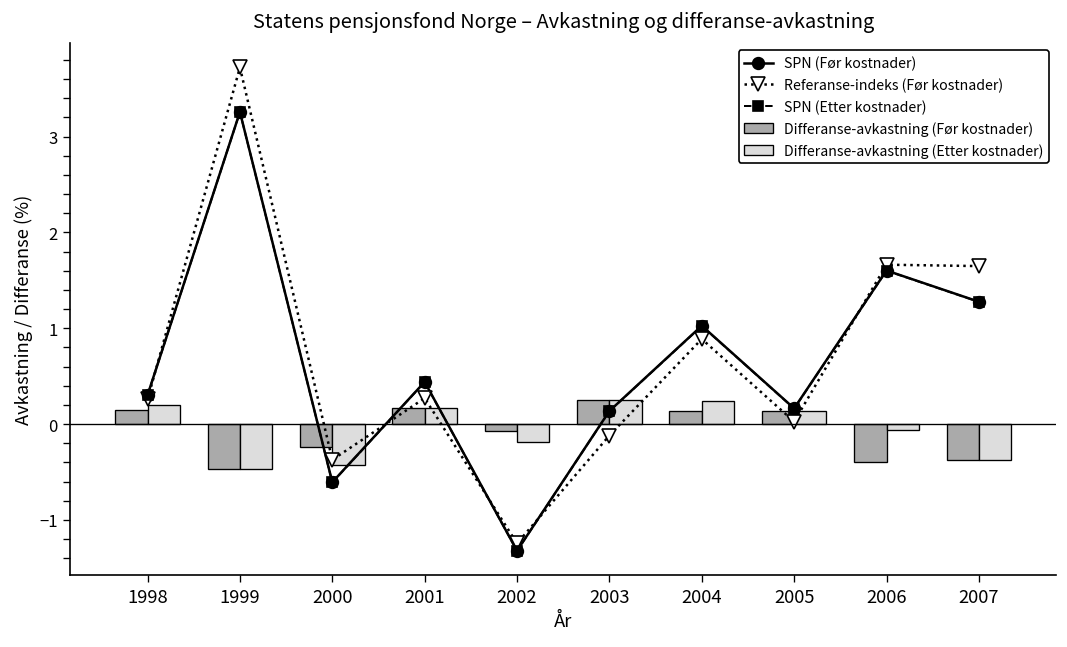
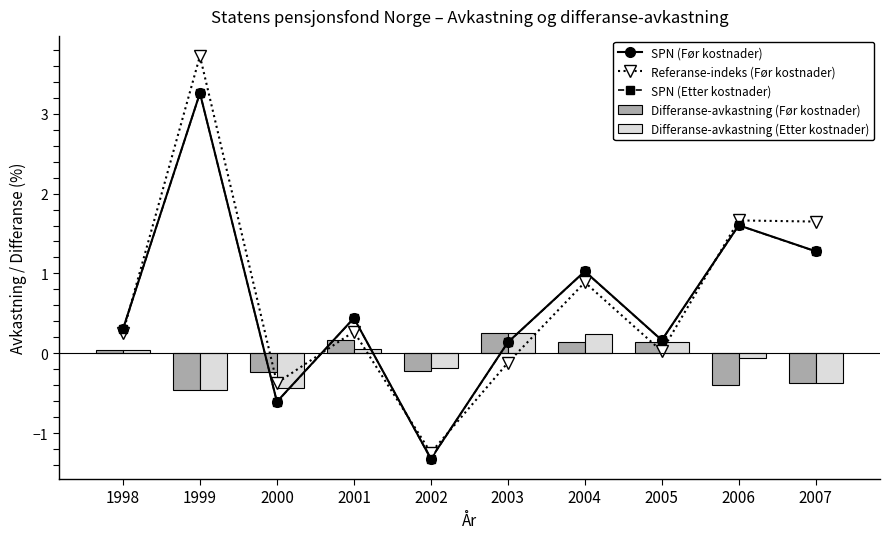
  {
    "Differanse-avkastning (Før kostnader)": {
-     "1998": 0.1,
+     "1998": 0.0,
      "1999": -0.5,
      "2000": -0.2,
      "2001": 0.2,
-     "2002": -0.1,
+     "2002": -0.2,
      "2003": 0.3,
      "2004": 0.1,
      "2005": 0.1,
      "2006": -0.4,
      "2007": -0.4
    },
    "Differanse-avkastning (Etter kostnader)": {
-     "1998": 0.2,
+     "1998": 0.0,
      "1999": -0.5,
      "2000": -0.4,
-     "2001": 0.2,
+     "2001": 0.1,
      "2002": -0.2,
      "2003": 0.3,
      "2004": 0.2,
      "2005": 0.1,
      "2006": -0.1,
      "2007": -0.4
    }
  }
